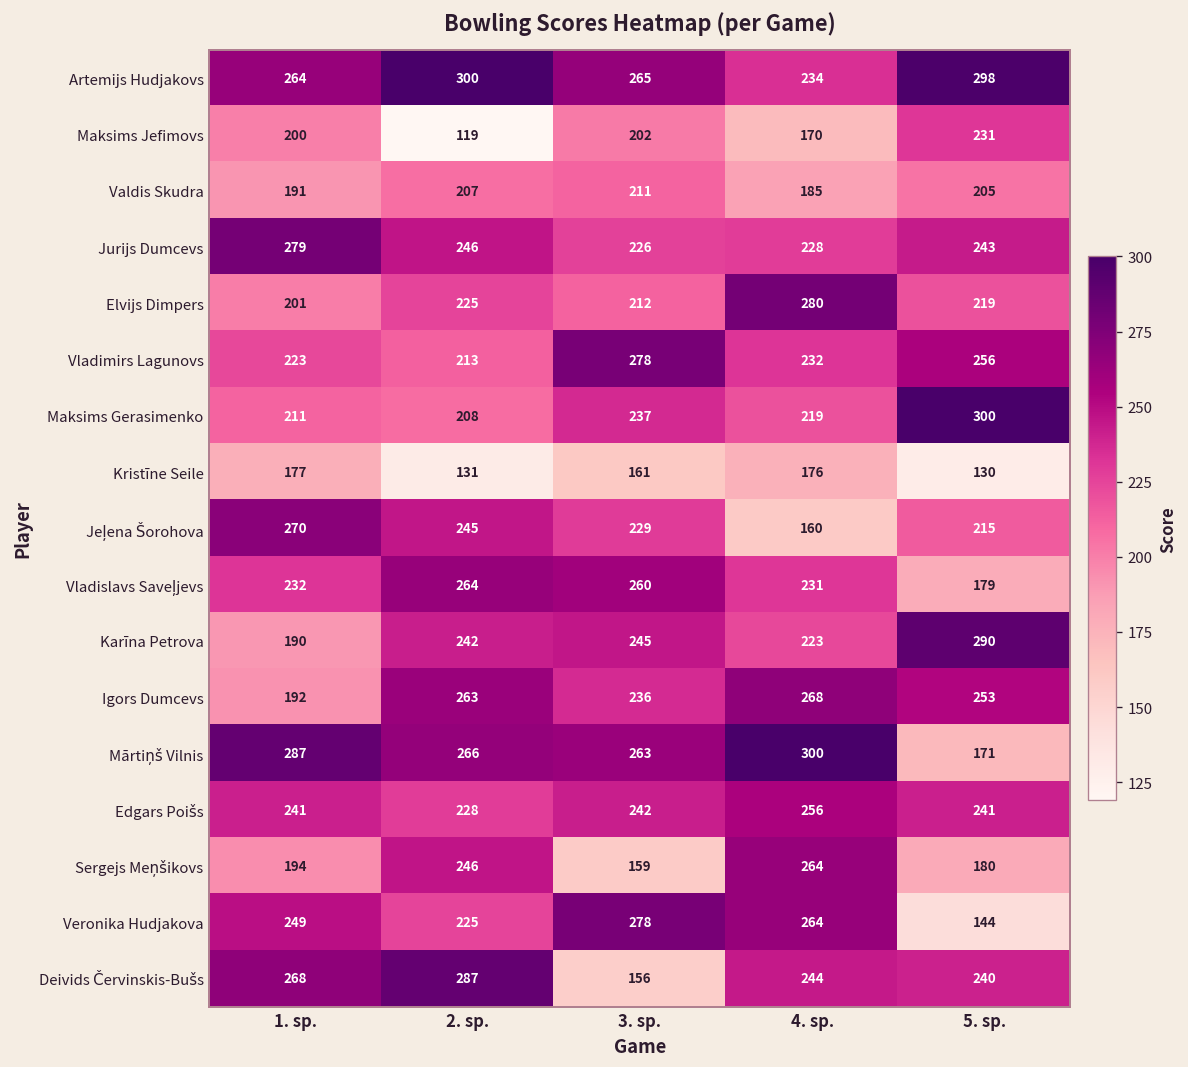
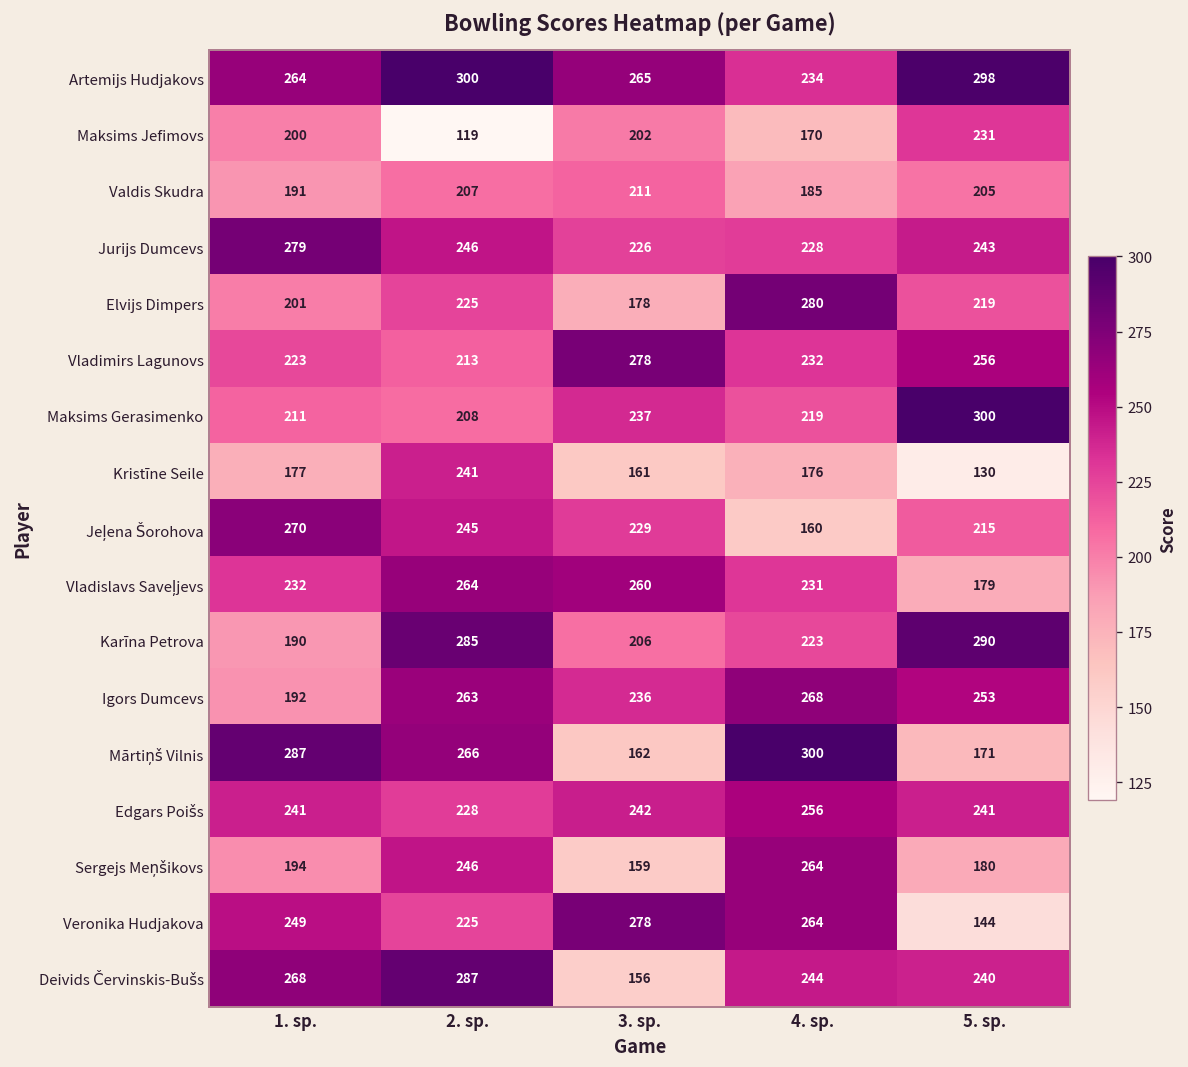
  {
    "Artemijs Hudjakovs": {
      "1. sp.": 264,
      "2. sp.": 300,
      "3. sp.": 265,
      "4. sp.": 234,
      "5. sp.": 298
    },
    "Maksims Jefimovs": {
      "1. sp.": 200,
      "2. sp.": 119,
      "3. sp.": 202,
      "4. sp.": 170,
      "5. sp.": 231
    },
    "Valdis Skudra": {
      "1. sp.": 191,
      "2. sp.": 207,
      "3. sp.": 211,
      "4. sp.": 185,
      "5. sp.": 205
    },
    "Jurijs Dumcevs": {
      "1. sp.": 279,
      "2. sp.": 246,
      "3. sp.": 226,
      "4. sp.": 228,
      "5. sp.": 243
    },
    "Elvijs Dimpers": {
      "1. sp.": 201,
      "2. sp.": 225,
-     "3. sp.": 212,
+     "3. sp.": 178,
      "4. sp.": 280,
      "5. sp.": 219
    },
    "Vladimirs Lagunovs": {
      "1. sp.": 223,
      "2. sp.": 213,
      "3. sp.": 278,
      "4. sp.": 232,
      "5. sp.": 256
    },
    "Maksims Gerasimenko": {
      "1. sp.": 211,
      "2. sp.": 208,
      "3. sp.": 237,
      "4. sp.": 219,
      "5. sp.": 300
    },
    "Kristīne Seile": {
      "1. sp.": 177,
-     "2. sp.": 131,
+     "2. sp.": 241,
      "3. sp.": 161,
      "4. sp.": 176,
      "5. sp.": 130
    },
    "Jeļena Šorohova": {
      "1. sp.": 270,
      "2. sp.": 245,
      "3. sp.": 229,
      "4. sp.": 160,
      "5. sp.": 215
    },
    "Vladislavs Saveļjevs": {
      "1. sp.": 232,
      "2. sp.": 264,
      "3. sp.": 260,
      "4. sp.": 231,
      "5. sp.": 179
    },
    "Karīna Petrova": {
      "1. sp.": 190,
-     "2. sp.": 242,
-     "3. sp.": 245,
+     "2. sp.": 285,
+     "3. sp.": 206,
      "4. sp.": 223,
      "5. sp.": 290
    },
    "Igors Dumcevs": {
      "1. sp.": 192,
      "2. sp.": 263,
      "3. sp.": 236,
      "4. sp.": 268,
      "5. sp.": 253
    },
    "Mārtiņš Vilnis": {
      "1. sp.": 287,
      "2. sp.": 266,
-     "3. sp.": 263,
+     "3. sp.": 162,
      "4. sp.": 300,
      "5. sp.": 171
    },
    "Edgars Poišs": {
      "1. sp.": 241,
      "2. sp.": 228,
      "3. sp.": 242,
      "4. sp.": 256,
      "5. sp.": 241
    },
    "Sergejs Meņšikovs": {
      "1. sp.": 194,
      "2. sp.": 246,
      "3. sp.": 159,
      "4. sp.": 264,
      "5. sp.": 180
    },
    "Veronika Hudjakova": {
      "1. sp.": 249,
      "2. sp.": 225,
      "3. sp.": 278,
      "4. sp.": 264,
      "5. sp.": 144
    },
    "Deivids Červinskis-Bušs": {
      "1. sp.": 268,
      "2. sp.": 287,
      "3. sp.": 156,
      "4. sp.": 244,
      "5. sp.": 240
    }
  }
